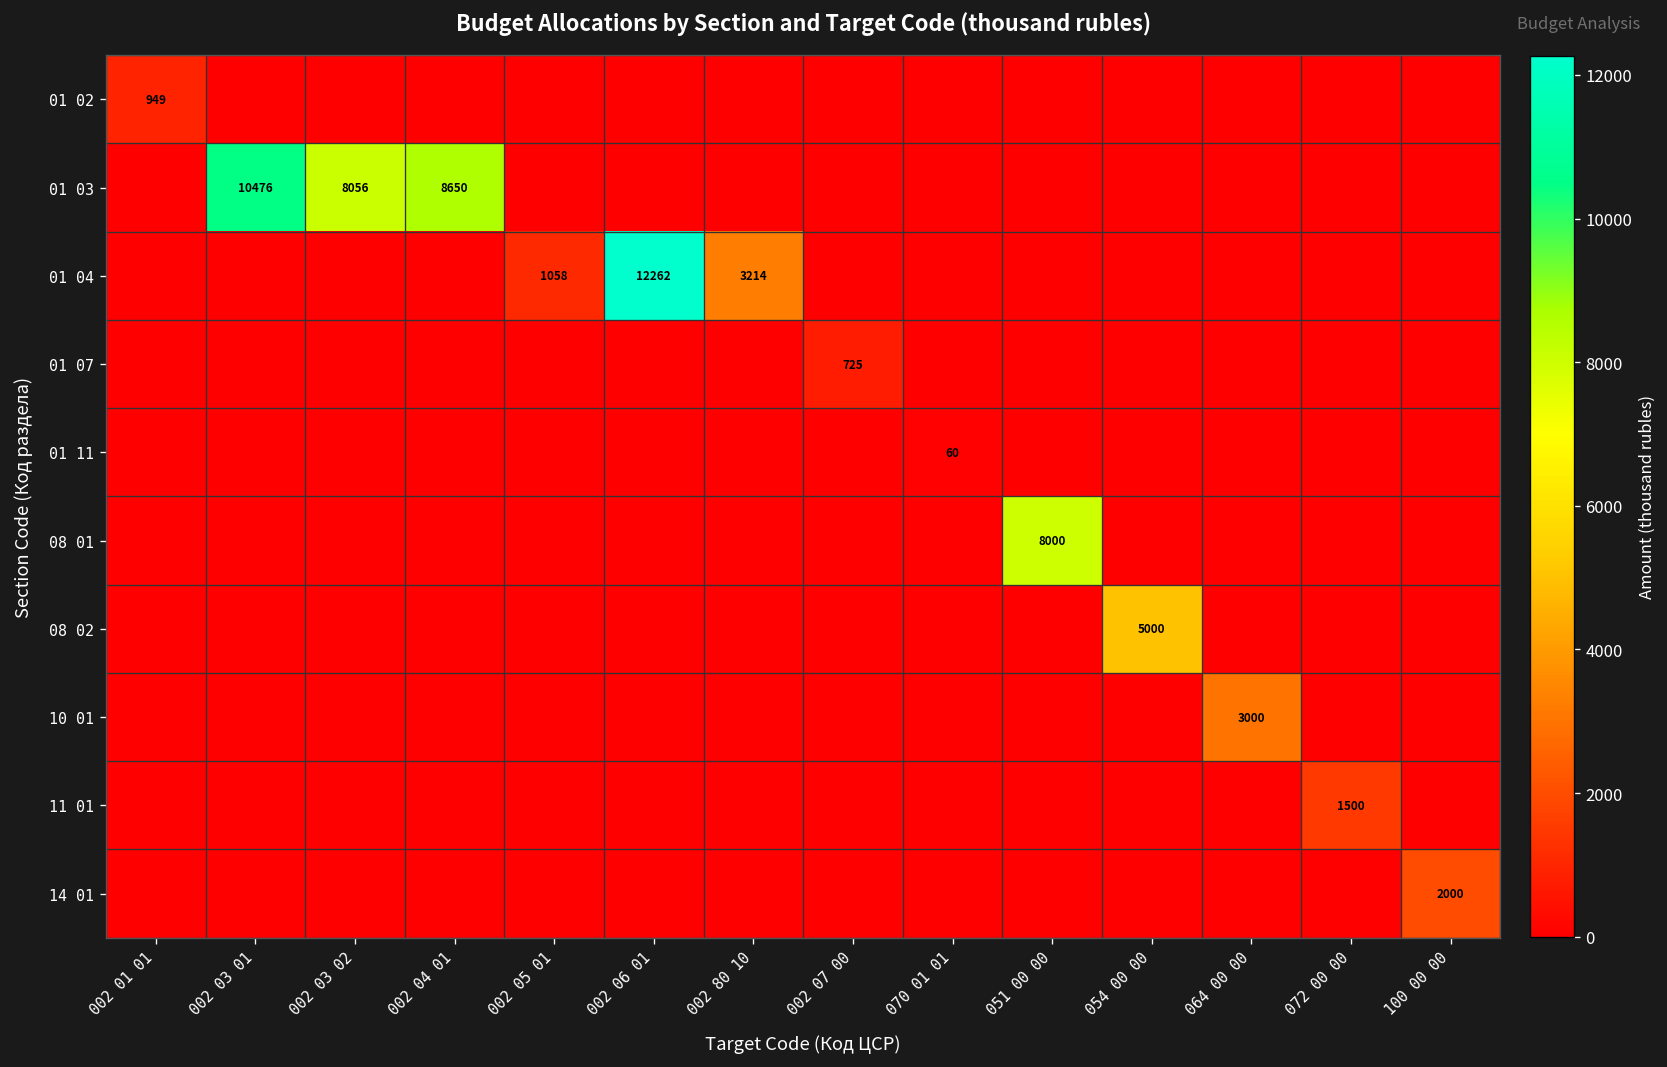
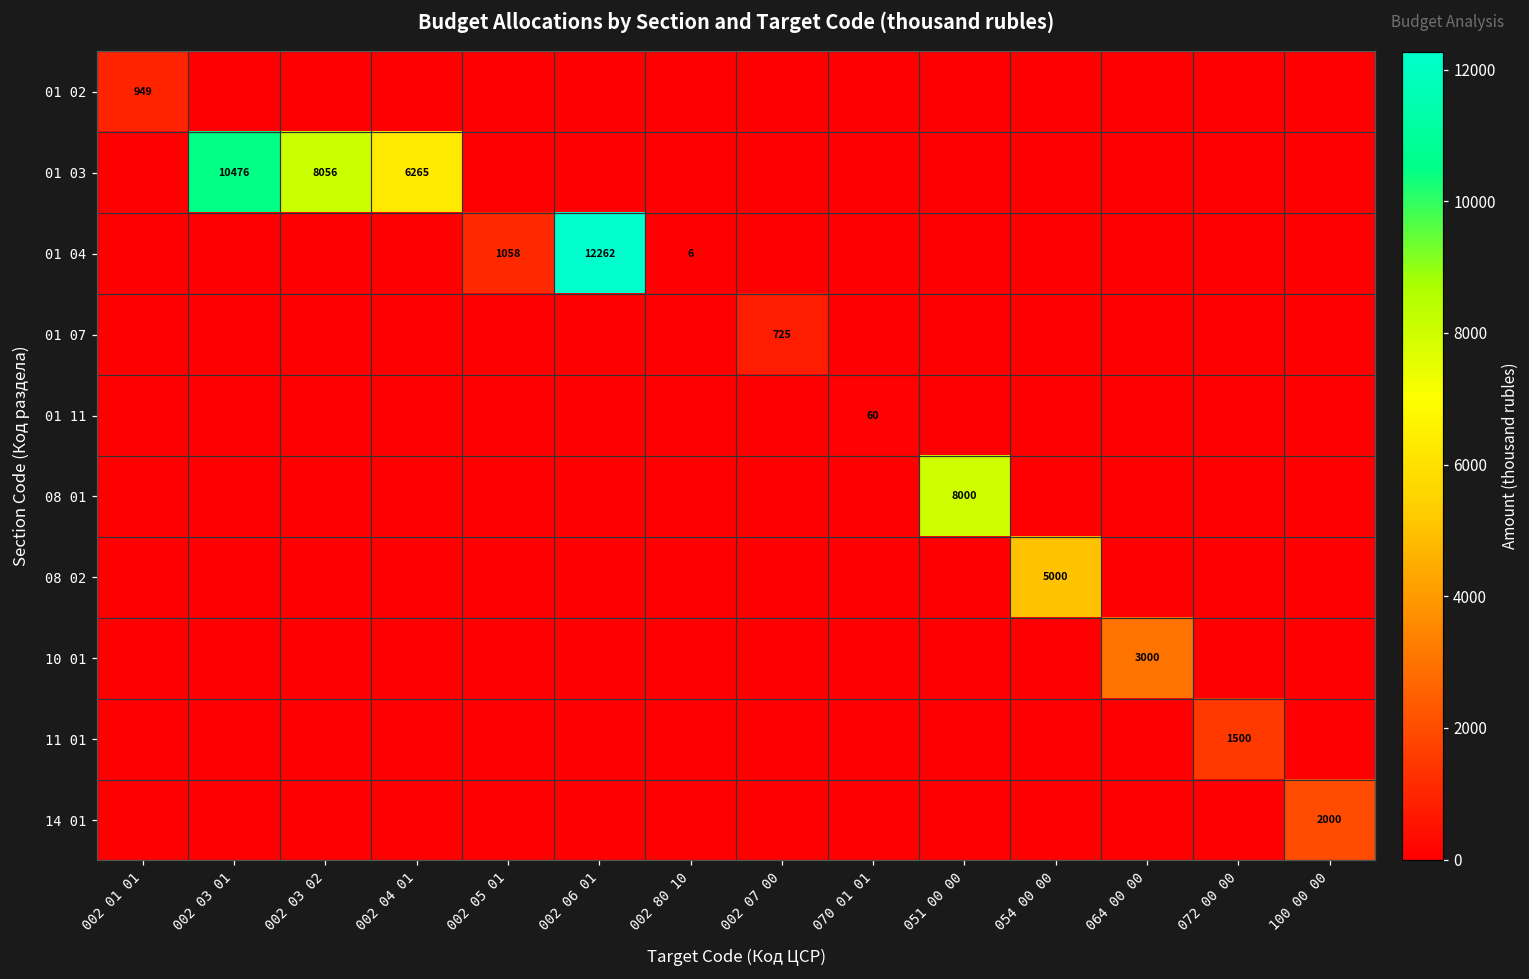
  {
    "01 02": {
      "002 01 01": 949
    },
    "01 03": {
      "002 03 01": 10476,
      "002 03 02": 8056,
-     "002 04 01": 8650
+     "002 04 01": 6265
    },
    "01 04": {
      "002 05 01": 1058,
      "002 06 01": 12262,
-     "002 80 10": 3214
+     "002 80 10": 6
    },
    "01 07": {
      "002 07 00": 725
    },
    "01 11": {
      "070 01 01": 60
    },
    "08 01": {
      "051 00 00": 8000
    },
    "08 02": {
      "054 00 00": 5000
    },
    "10 01": {
      "064 00 00": 3000
    },
    "11 01": {
      "072 00 00": 1500
    },
    "14 01": {
      "100 00 00": 2000
    }
  }
